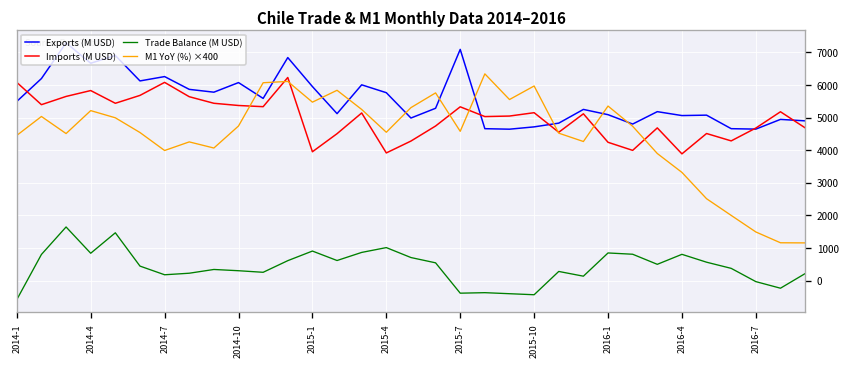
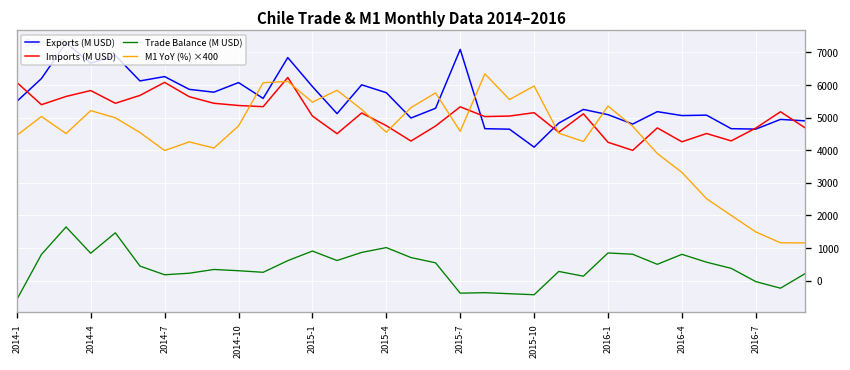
  {
    "Exports (M USD)": {
      "2014-1": 5500,
      "2014-7": 6300,
      "2014-10": 6100,
      "2015-1": 6000,
      "2015-4": 5800,
      "2015-7": 7100,
-     "2015-10": 4700,
+     "2015-10": 4100,
      "2016-1": 5100,
      "2016-4": 5100
    },
    "Imports (M USD)": {
      "2014-1": 6100,
      "2014-4": 5800,
      "2014-7": 6100,
      "2014-10": 5400,
-     "2015-1": 4000,
-     "2015-4": 3900,
+     "2015-1": 5000,
+     "2015-4": 4800,
      "2015-7": 5300,
      "2015-10": 5200,
      "2016-1": 4200,
-     "2016-4": 3900
+     "2016-4": 4300
    },
    "Trade Balance (M USD)": {
      "2014-1": -600,
      "2014-4": 800,
      "2014-7": 200,
      "2014-10": 300,
      "2015-1": 900,
      "2015-4": 1000,
      "2015-7": -400,
      "2015-10": -400,
      "2016-1": 800,
      "2016-4": 800,
      "2016-7": 0
    },
    "M1 YoY (%) ×400": {
      "2014-1": 4500,
      "2014-4": 5200,
      "2014-7": 4000,
      "2014-10": 4700,
      "2015-1": 5500,
      "2015-4": 4600,
      "2015-7": 4600,
      "2015-10": 6000,
      "2016-1": 5400,
      "2016-4": 3300,
      "2016-7": 1500
    }
  }
